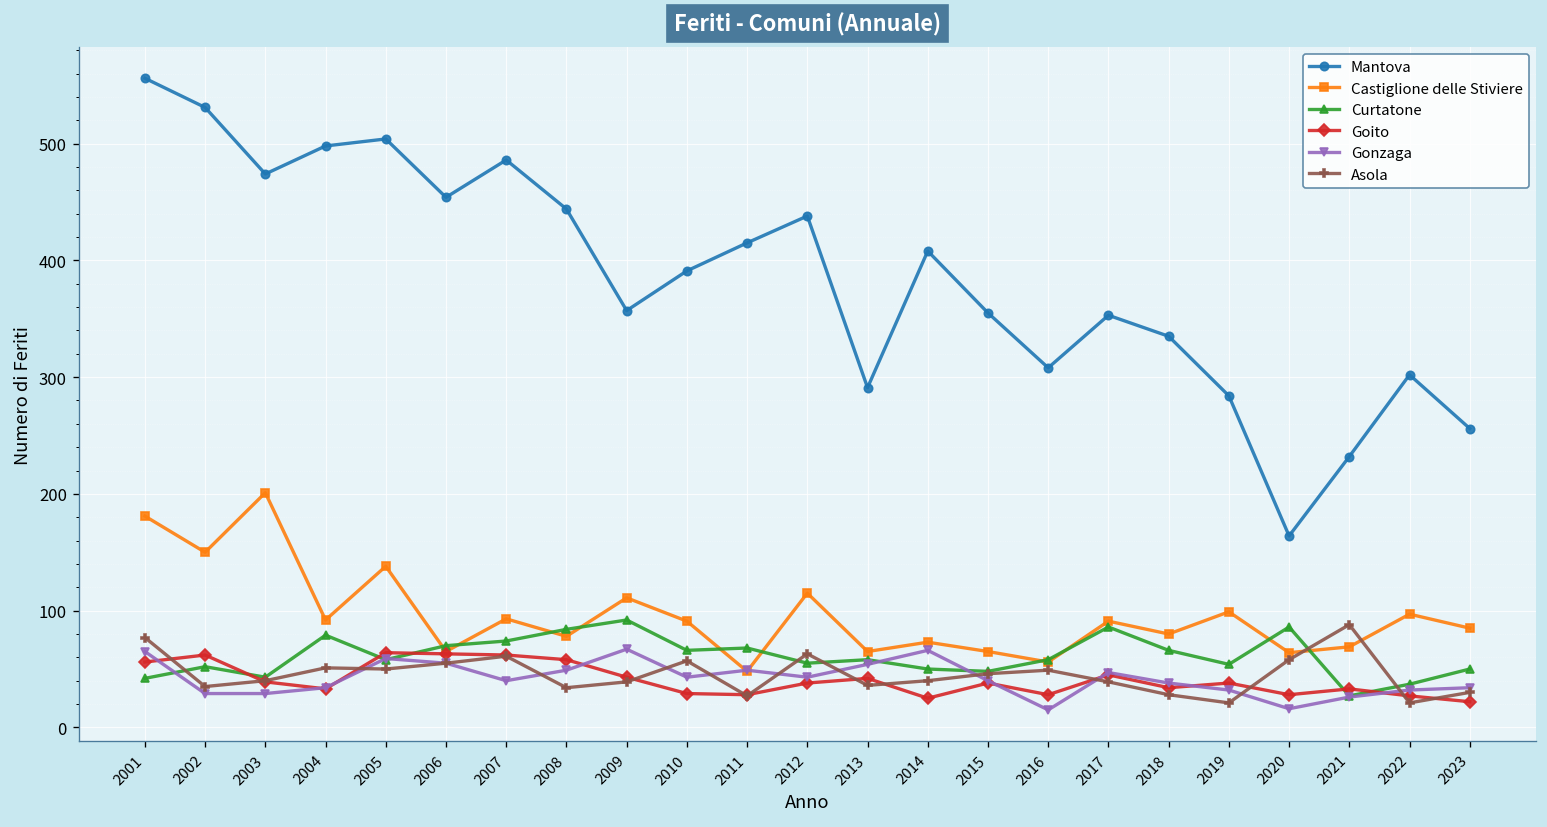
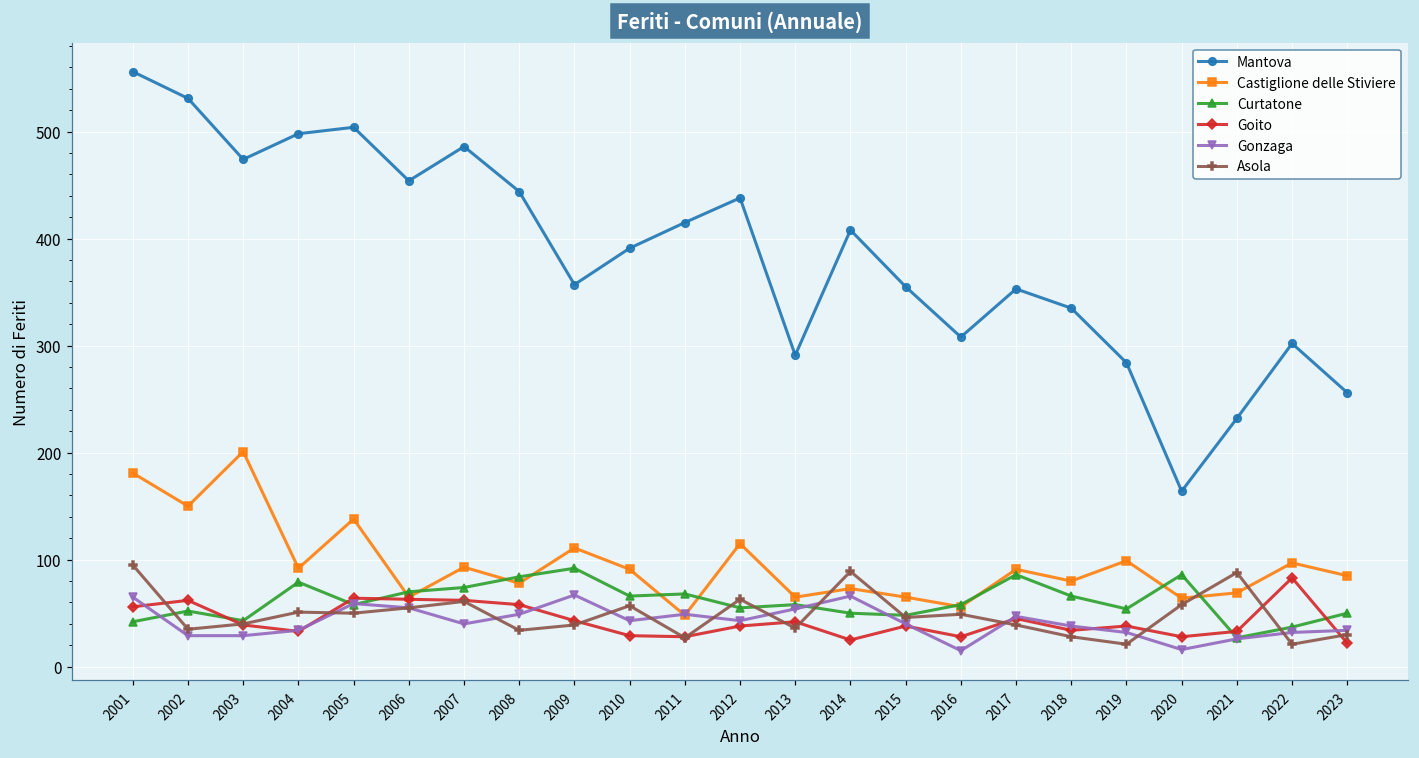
  {
    "Mantova": {
      "2001": 560,
      "2002": 530,
      "2003": 470,
      "2004": 500,
      "2005": 500,
      "2006": 450,
      "2007": 490,
      "2008": 440,
      "2009": 360,
      "2010": 390,
      "2011": 420,
      "2012": 440,
      "2013": 290,
      "2014": 410,
      "2015": 360,
      "2016": 310,
      "2017": 350,
      "2018": 340,
      "2019": 280,
      "2020": 160,
      "2021": 230,
      "2022": 300,
      "2023": 260
    },
    "Castiglione delle Stiviere": {
      "2001": 180,
      "2002": 150,
      "2003": 200,
      "2004": 90,
      "2005": 140,
      "2007": 90,
      "2008": 80,
      "2009": 110,
      "2010": 90,
      "2012": 120,
      "2013": 70,
      "2014": 70,
      "2015": 70,
      "2017": 90,
      "2018": 80,
      "2019": 100,
      "2020": 60,
      "2021": 70,
      "2022": 100,
      "2023": 90
    },
    "Curtatone": {
      "2001": 40,
      "2002": 50,
      "2003": 40,
      "2004": 80,
      "2006": 70,
      "2007": 70,
      "2008": 80,
      "2009": 90,
      "2010": 70,
      "2011": 70,
      "2012": 60,
      "2013": 60,
      "2014": 50,
      "2017": 90,
      "2018": 70,
      "2019": 50,
      "2020": 90,
      "2022": 40,
      "2023": 50
    },
    "Goito": {
      "2001": 60,
      "2002": 60,
      "2005": 60,
      "2008": 60,
      "2009": 40,
      "2010": 30,
      "2012": 40,
      "2013": 40,
      "2014": 30,
      "2016": 30,
      "2018": 30,
      "2019": 40,
      "2020": 30,
      "2021": 30,
-     "2022": 30,
+     "2022": 80,
      "2023": 20
    },
    "Gonzaga": {
      "2001": 70,
      "2002": 30,
      "2003": 30,
      "2007": 40,
      "2008": 50,
      "2009": 70,
      "2010": 40,
      "2012": 40,
      "2013": 50,
      "2014": 70,
      "2016": 20,
      "2018": 40,
      "2019": 30,
      "2020": 20,
      "2022": 30,
      "2023": 30
    },
    "Asola": {
-     "2001": 80,
+     "2001": 100,
      "2002": 40,
      "2004": 50,
      "2005": 50,
      "2008": 30,
      "2009": 40,
      "2010": 60,
      "2012": 60,
      "2013": 40,
-     "2014": 40,
+     "2014": 90,
      "2016": 50,
      "2017": 40,
      "2018": 30,
      "2019": 20,
      "2020": 60,
      "2021": 90,
      "2022": 20,
      "2023": 30
    }
  }
